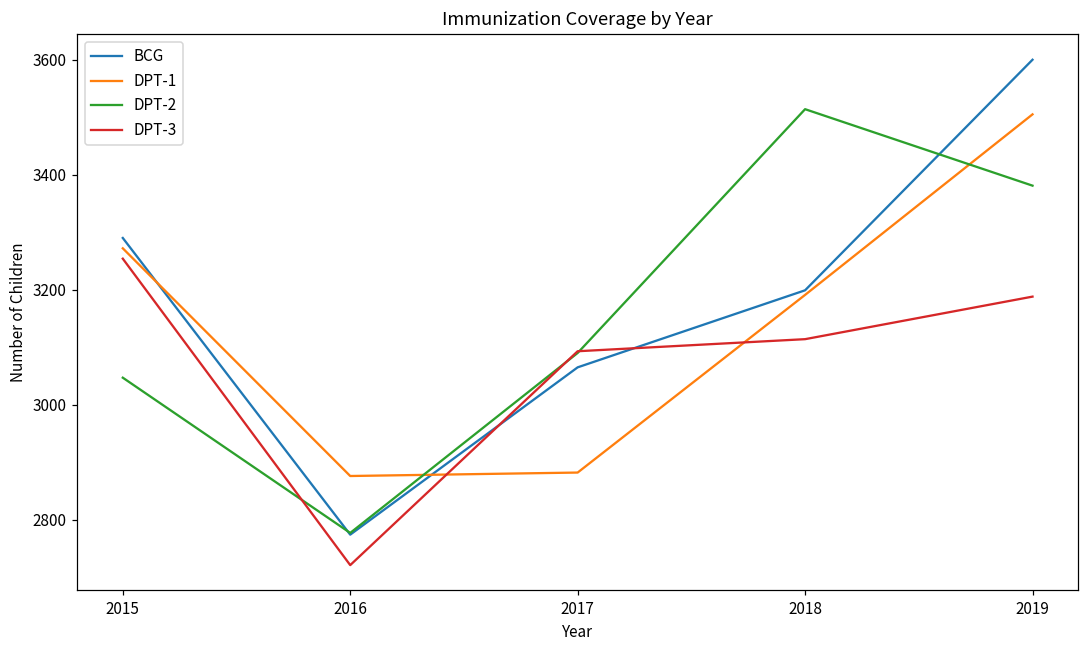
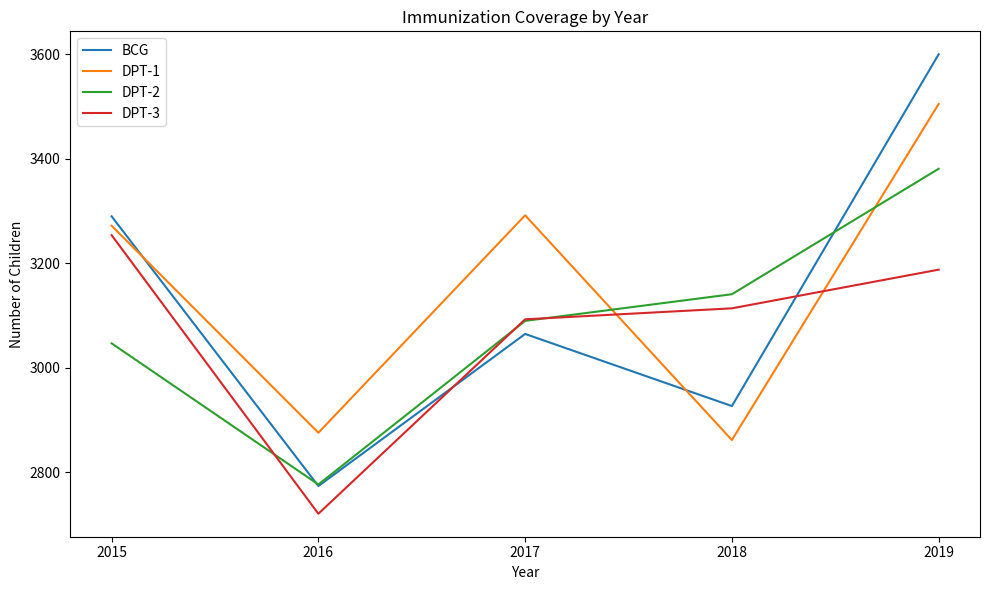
  {
    "BCG": {
      "2015": 3290,
      "2017": 3070,
-     "2018": 3200,
+     "2018": 2930,
      "2019": 3600
    },
    "DPT-1": {
      "2015": 3270,
      "2016": 2880,
-     "2017": 2880,
-     "2018": 3190,
+     "2017": 3290,
+     "2018": 2860,
      "2019": 3510
    },
    "DPT-2": {
      "2015": 3050,
-     "2018": 3510,
+     "2018": 3140,
      "2019": 3380
    },
    "DPT-3": {
      "2015": 3250,
      "2016": 2720,
      "2018": 3110,
      "2019": 3190
    }
  }
